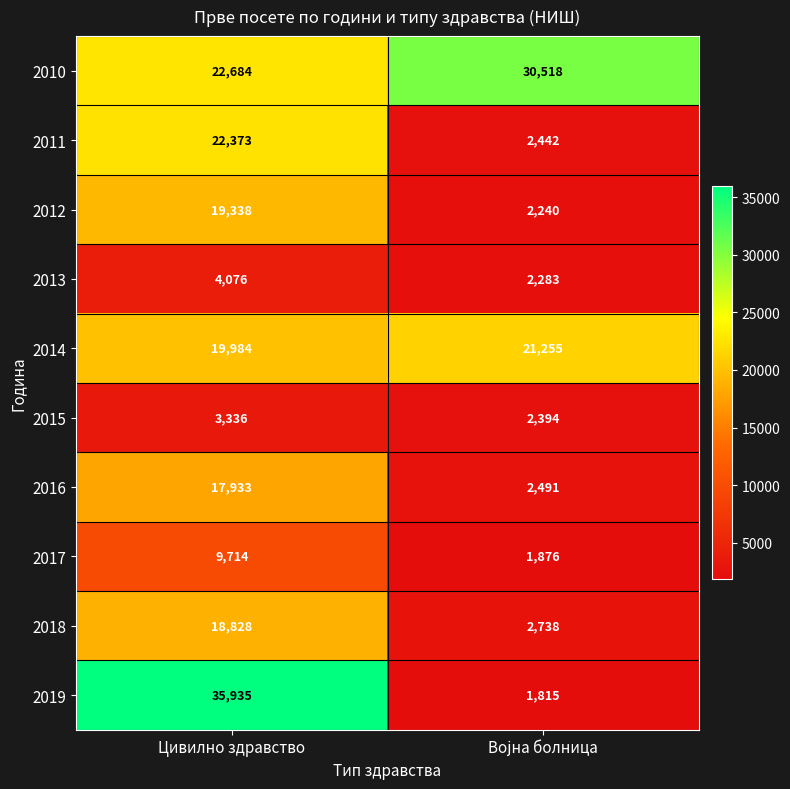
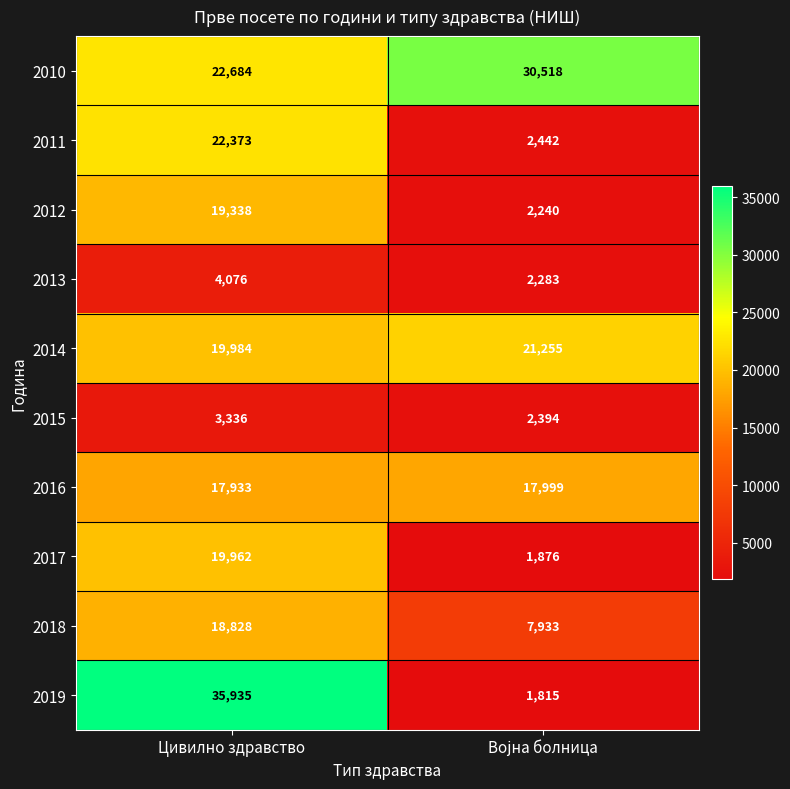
  {
    "2010": {
      "Цивилно здравство": "22,684",
      "Војна болница": "30,518"
    },
    "2011": {
      "Цивилно здравство": "22,373",
      "Војна болница": "2,442"
    },
    "2012": {
      "Цивилно здравство": "19,338",
      "Војна болница": "2,240"
    },
    "2013": {
      "Цивилно здравство": "4,076",
      "Војна болница": "2,283"
    },
    "2014": {
      "Цивилно здравство": "19,984",
      "Војна болница": "21,255"
    },
    "2015": {
      "Цивилно здравство": "3,336",
      "Војна болница": "2,394"
    },
    "2016": {
      "Цивилно здравство": "17,933",
-     "Војна болница": "2,491"
+     "Војна болница": "17,999"
    },
    "2017": {
-     "Цивилно здравство": "9,714",
+     "Цивилно здравство": "19,962",
      "Војна болница": "1,876"
    },
    "2018": {
      "Цивилно здравство": "18,828",
-     "Војна болница": "2,738"
+     "Војна болница": "7,933"
    },
    "2019": {
      "Цивилно здравство": "35,935",
      "Војна болница": "1,815"
    }
  }
